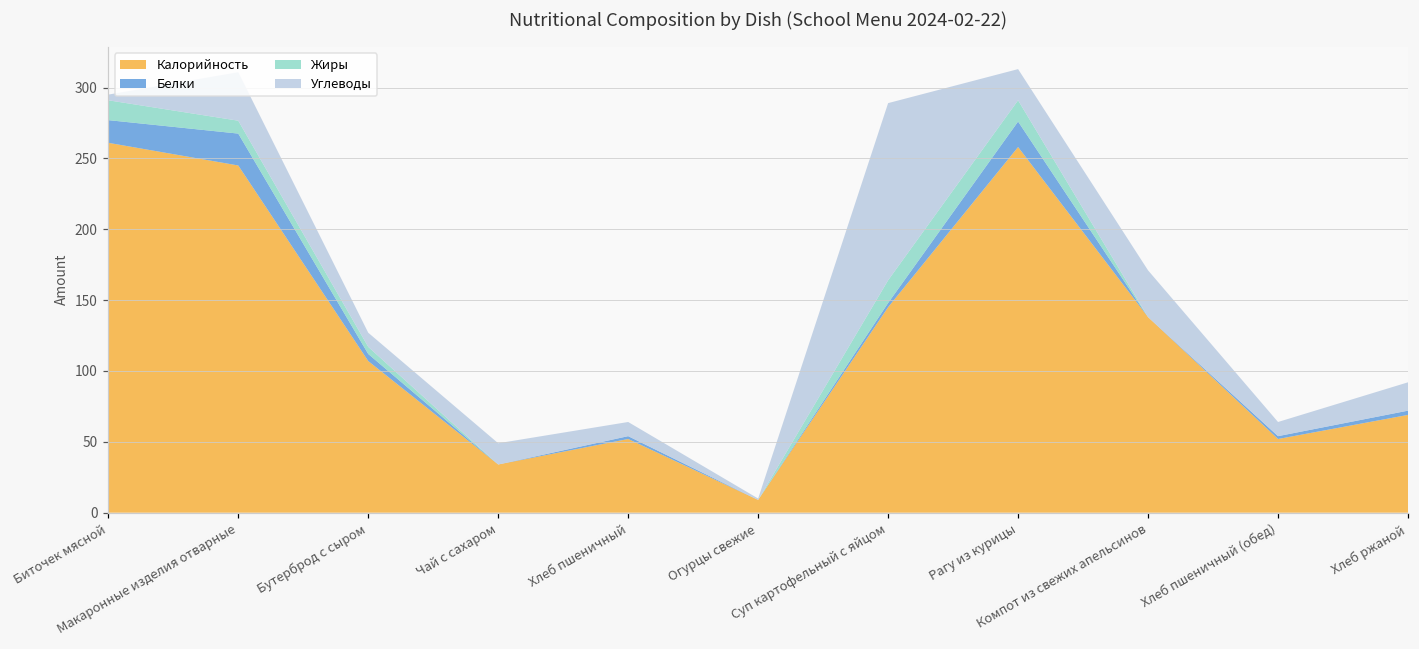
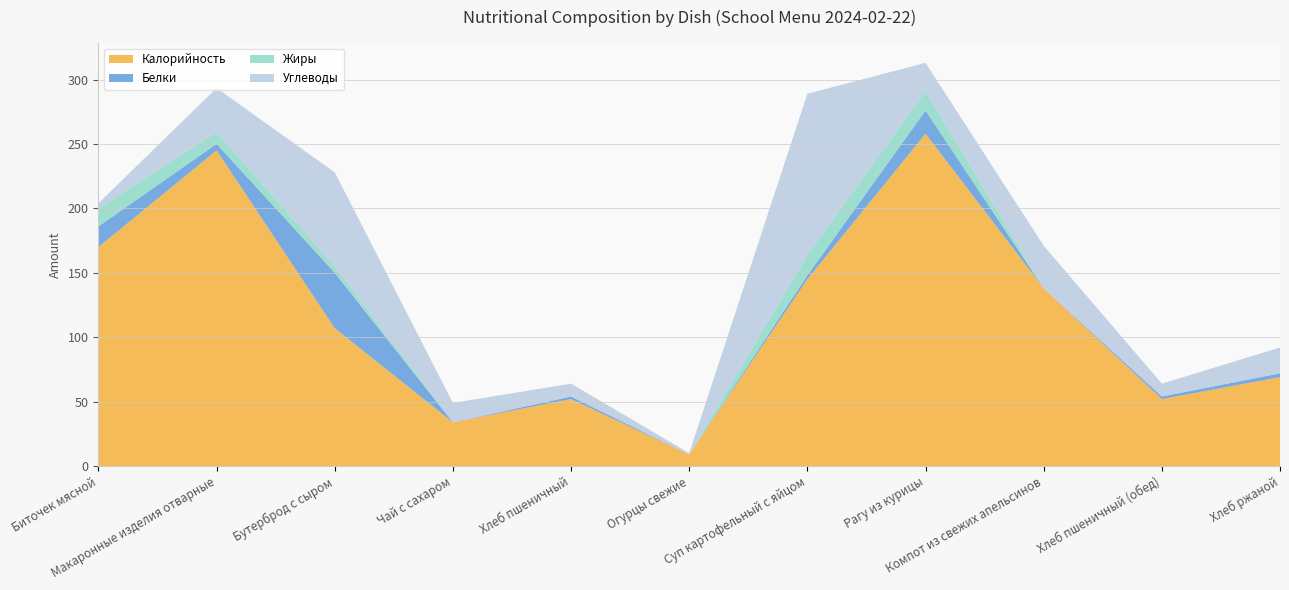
  {
    "Калорийность": {
-     "Биточек мясной": 261,
+     "Биточек мясной": 170,
      "Макаронные изделия отварные": 245,
      "Бутерброд с сыром": 107,
      "Хлеб пшеничный": 52,
      "Суп картофельный с яйцом": 145,
      "Рагу из курицы": 258,
      "Хлеб пшеничный (обед)": 52,
      "Хлеб ржаной": 69
    },
    "Белки": {
      "Биточек мясной": 16,
-     "Макаронные изделия отварные": 23,
-     "Бутерброд с сыром": 5,
+     "Макаронные изделия отварные": 5,
+     "Бутерброд с сыром": 43,
      "Суп картофельный с яйцом": 3,
      "Рагу из курицы": 18
    },
    "Жиры": {
      "Биточек мясной": 14,
      "Макаронные изделия отварные": 9,
      "Бутерброд с сыром": 5,
      "Суп картофельный с яйцом": 16,
      "Рагу из курицы": 15
    },
    "Углеводы": {
      "Биточек мясной": 4,
-     "Бутерброд с сыром": 10,
+     "Бутерброд с сыром": 73,
      "Чай с сахаром": 15,
      "Хлеб пшеничный": 10,
      "Суп картофельный с яйцом": 125,
      "Рагу из курицы": 22,
      "Компот из свежих апельсинов": 33,
      "Хлеб пшеничный (обед)": 10,
      "Хлеб ржаной": 20
    }
  }
